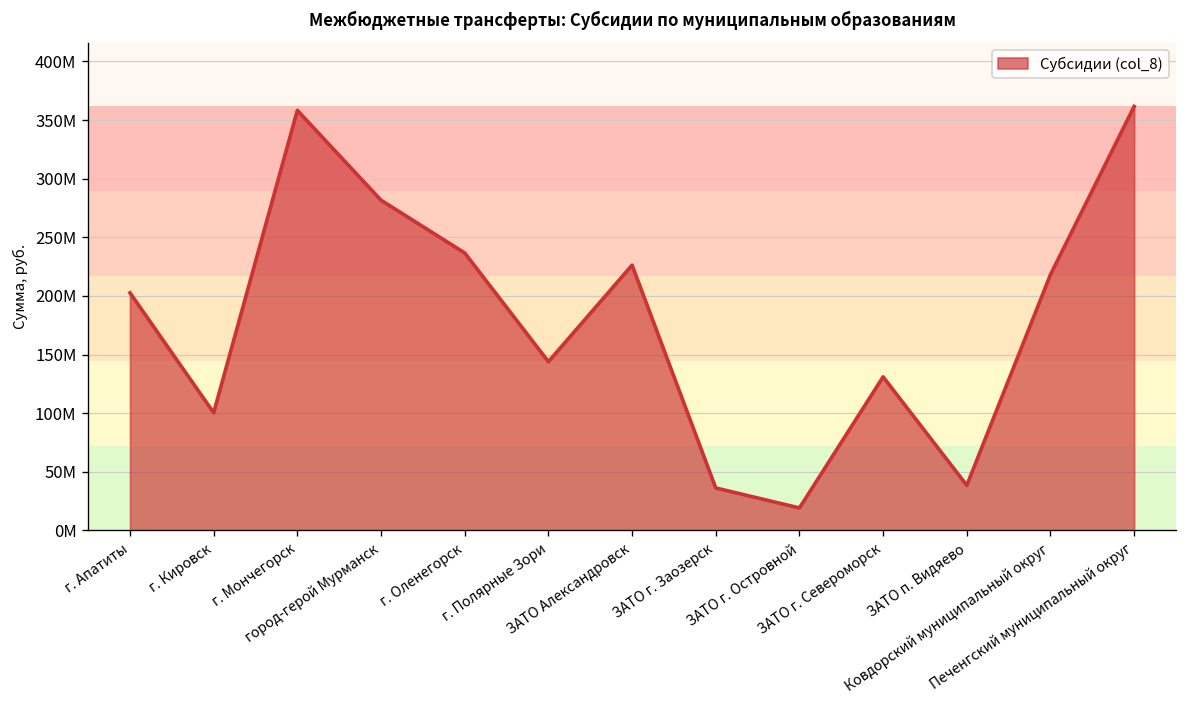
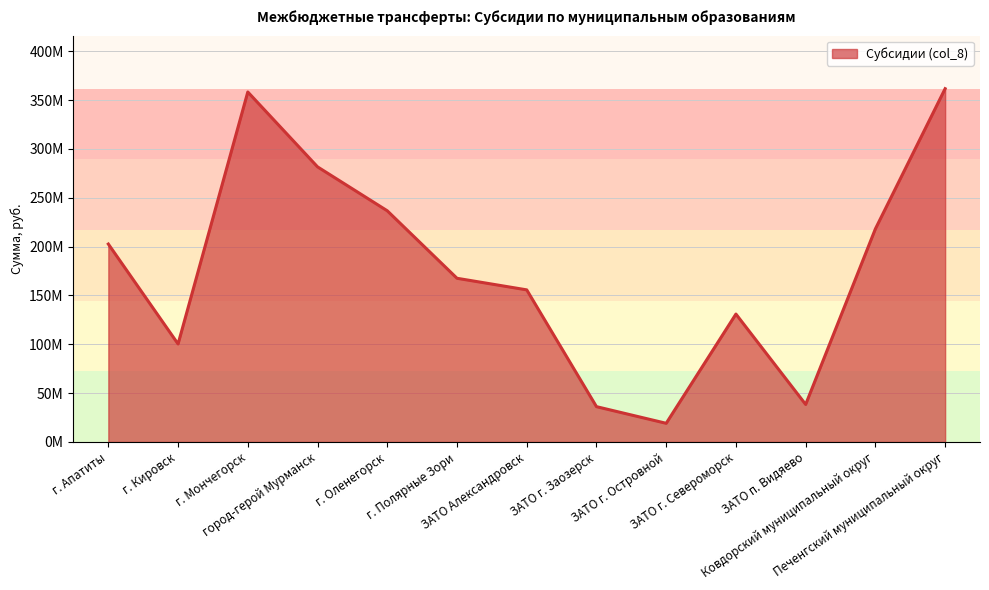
  {
    "г. Апатиты": 200000000,
    "г. Кировск": 100000000,
    "г. Мончегорск": 360000000,
    "город-герой Мурманск": 280000000,
    "г. Оленегорск": 240000000,
-   "г. Полярные Зори": 140000000,
-   "ЗАТО Александровск": 230000000,
+   "г. Полярные Зори": 170000000,
+   "ЗАТО Александровск": 160000000,
    "ЗАТО г. Заозерск": 40000000,
    "ЗАТО г. Островной": 20000000,
    "ЗАТО г. Североморск": 130000000,
    "ЗАТО п. Видяево": 40000000,
    "Ковдорский муниципальный округ": 220000000,
    "Печенгский муниципальный округ": 360000000
  }
